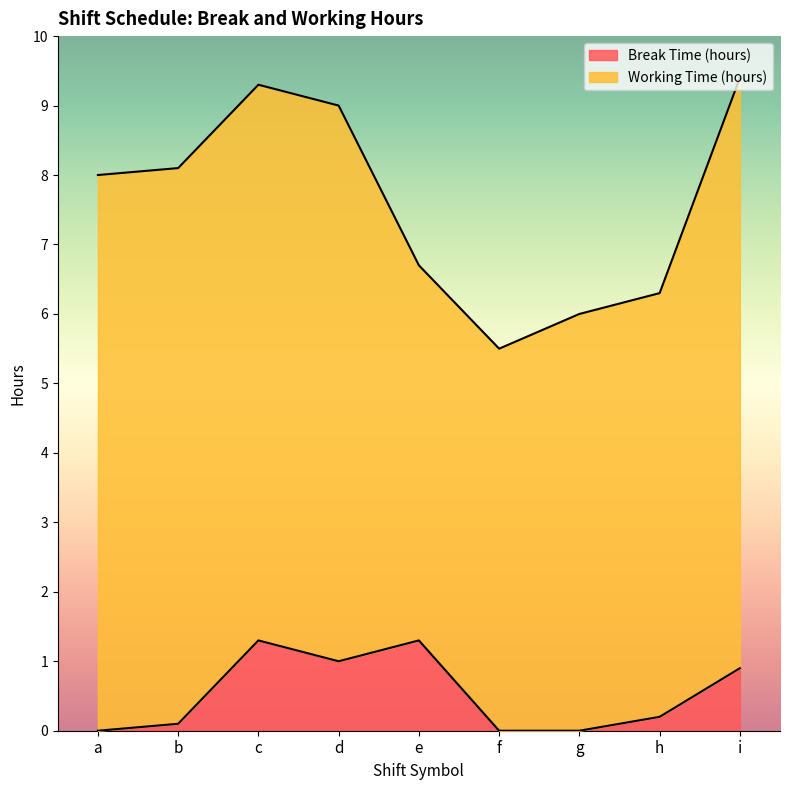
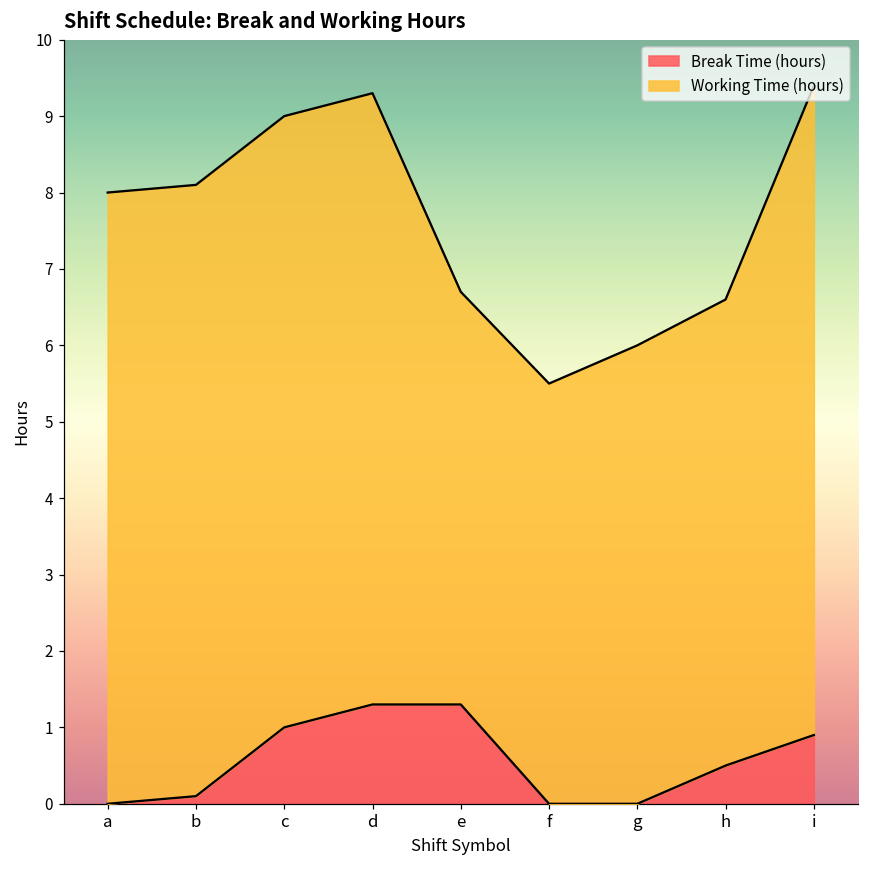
  {
    "Break Time (hours)": {
      "a": 0.0,
      "b": 0.1,
-     "c": 1.3,
-     "d": 1.0,
+     "c": 1.0,
+     "d": 1.3,
      "e": 1.3,
      "f": 0.0,
      "g": 0.0,
-     "h": 0.2,
+     "h": 0.5,
      "i": 0.9
    },
    "Working Time (hours)": {
      "a": 8.0,
      "b": 8.0,
      "c": 8.0,
      "d": 8.0,
      "e": 5.4,
      "f": 5.5,
      "g": 6.0,
      "h": 6.1
    }
  }
